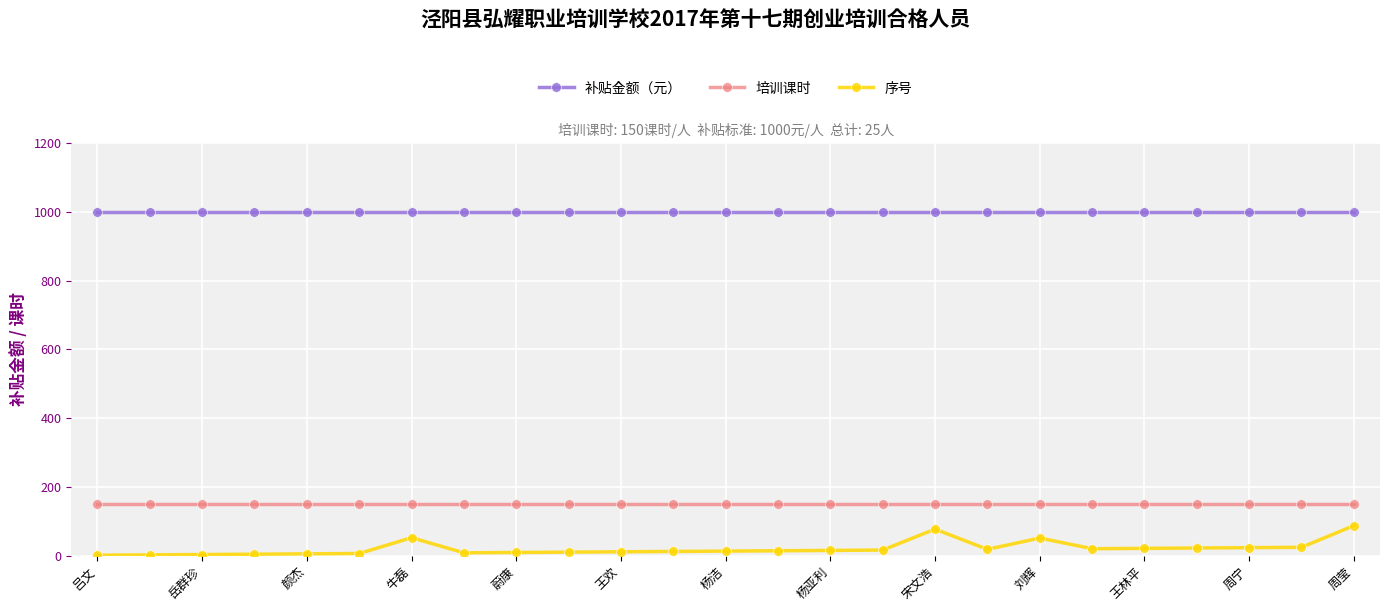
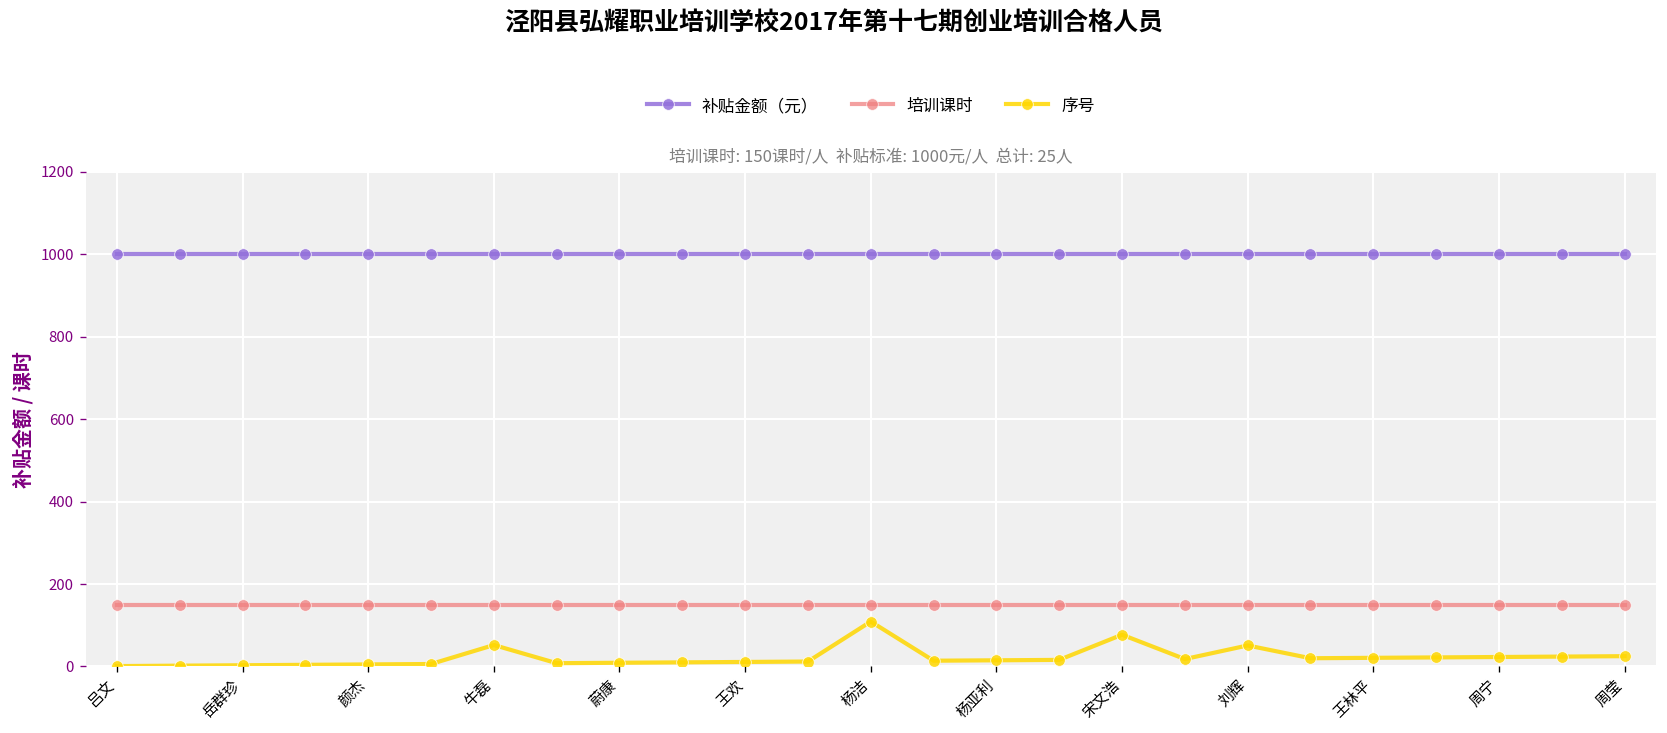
  {
    "补贴金额（元）": {
      "吕文": 1000,
      "岳群珍": 1000,
      "颜杰": 1000,
      "牛磊": 1000,
      "蔚康": 1000,
      "王欢": 1000,
      "杨洁": 1000,
      "杨亚利": 1000,
      "宋文浩": 1000,
      "刘辉": 1000,
      "王林平": 1000,
      "周宁": 1000,
      "周莹": 1000
    },
    "培训课时": {
      "吕文": 150,
      "岳群珍": 150,
      "颜杰": 150,
      "牛磊": 150,
      "蔚康": 150,
      "王欢": 150,
      "杨洁": 150,
      "杨亚利": 150,
      "宋文浩": 150,
      "刘辉": 150,
      "王林平": 150,
      "周宁": 150,
      "周莹": 150
    },
    "序号": {
      "吕文": 0,
      "岳群珍": 0,
      "颜杰": 10,
      "牛磊": 50,
      "蔚康": 10,
      "王欢": 10,
-     "杨洁": 10,
+     "杨洁": 110,
      "杨亚利": 20,
      "宋文浩": 80,
      "刘辉": 50,
      "王林平": 20,
      "周宁": 20,
-     "周莹": 90
+     "周莹": 30
    }
  }
